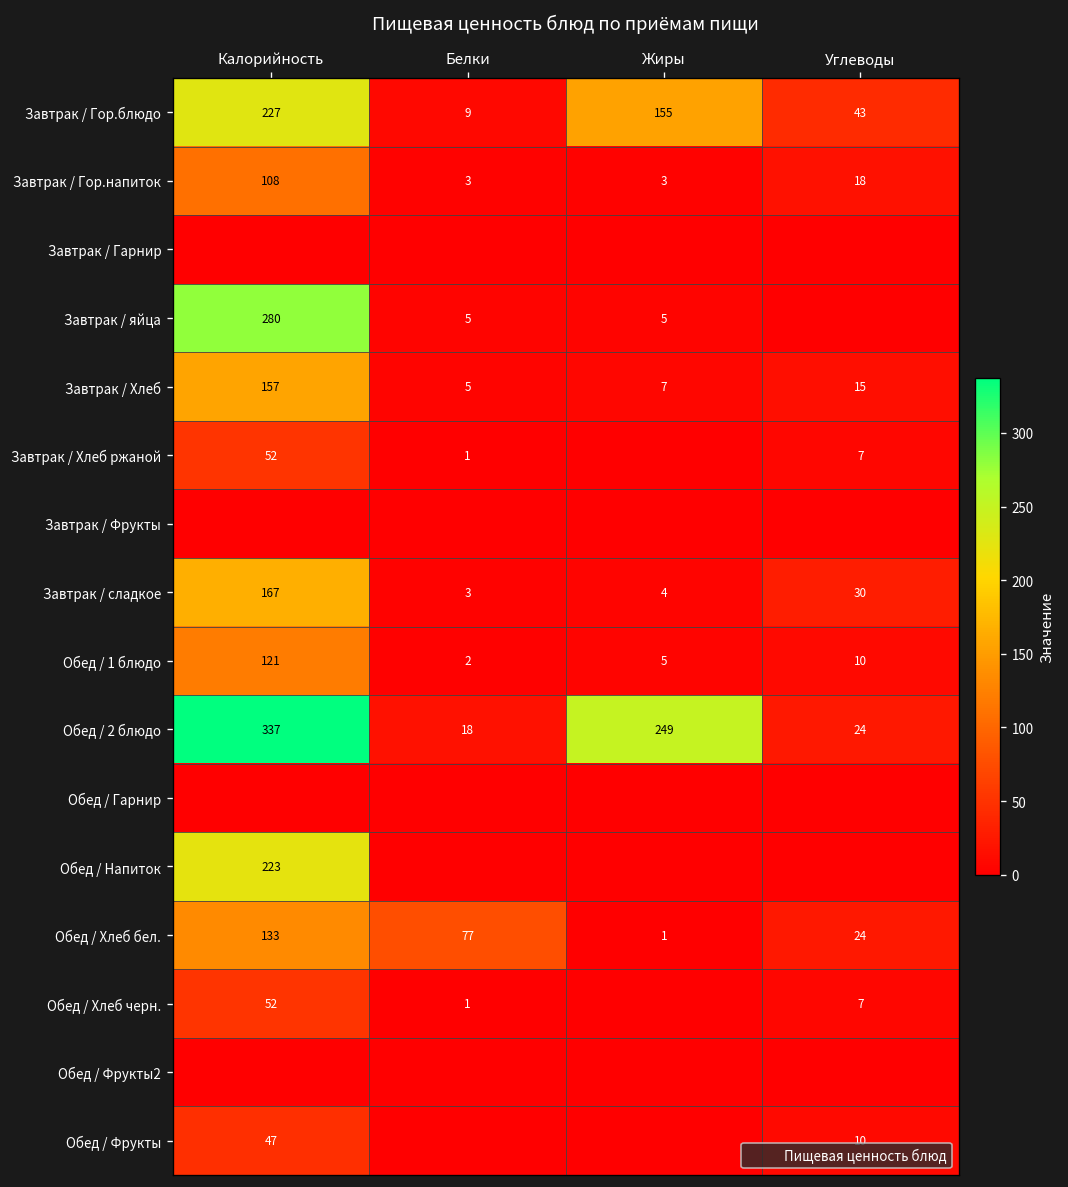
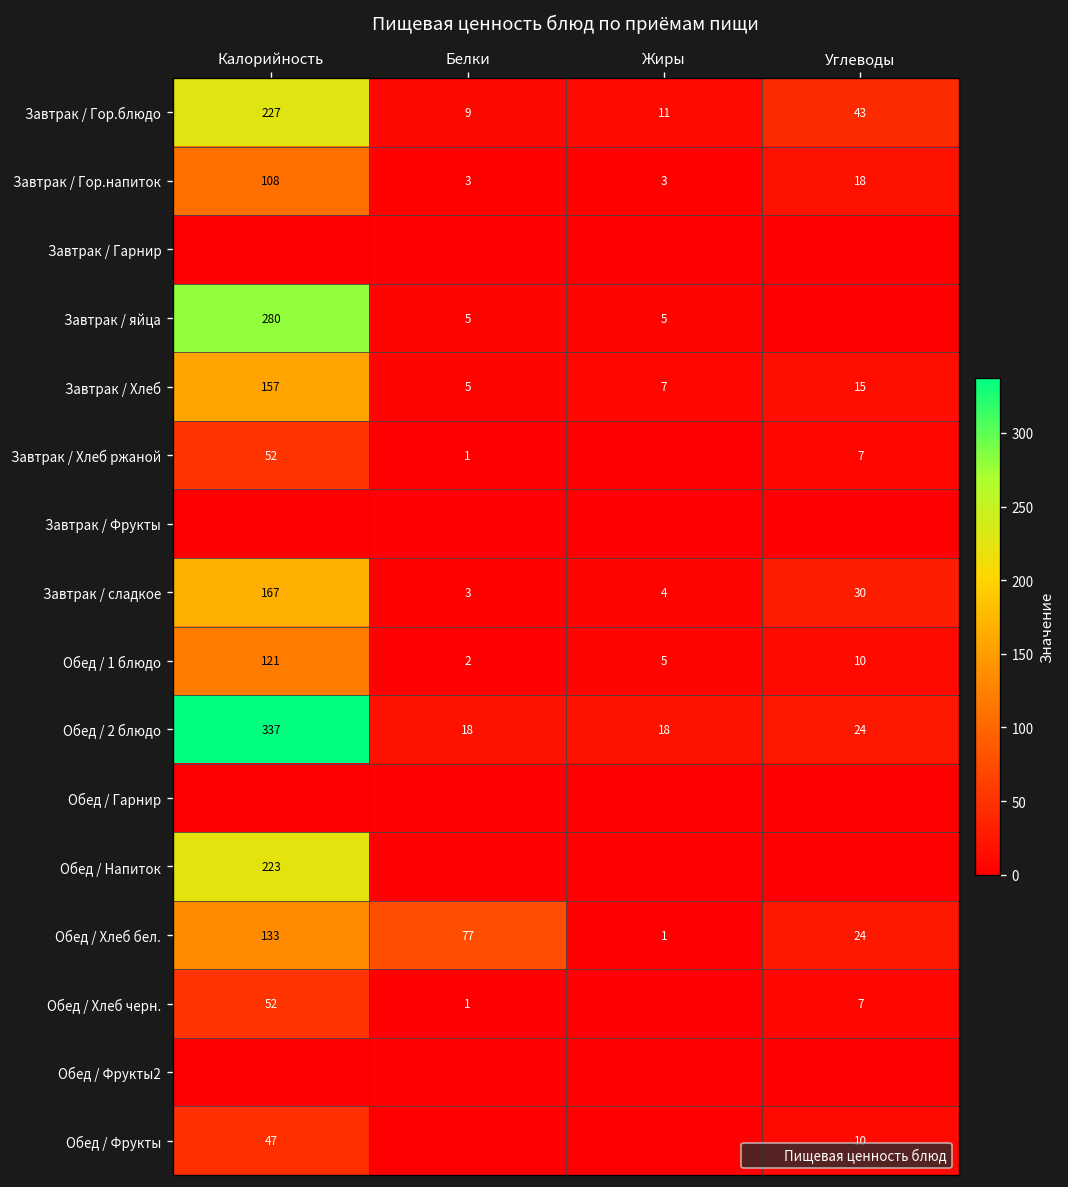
  {
    "Завтрак / Гор.блюдо": {
      "Калорийность": 227,
      "Белки": 9,
-     "Жиры": 155,
+     "Жиры": 11,
      "Углеводы": 43
    },
    "Завтрак / Гор.напиток": {
      "Калорийность": 108,
      "Белки": 3,
      "Жиры": 3,
      "Углеводы": 18
    },
    "Завтрак / яйца": {
      "Калорийность": 280,
      "Белки": 5,
      "Жиры": 5
    },
    "Завтрак / Хлеб": {
      "Калорийность": 157,
      "Белки": 5,
      "Жиры": 7,
      "Углеводы": 15
    },
    "Завтрак / Хлеб ржаной": {
      "Калорийность": 52,
      "Белки": 1,
      "Углеводы": 7
    },
    "Завтрак / сладкое": {
      "Калорийность": 167,
      "Белки": 3,
      "Жиры": 4,
      "Углеводы": 30
    },
    "Обед / 1 блюдо": {
      "Калорийность": 121,
      "Белки": 2,
      "Жиры": 5,
      "Углеводы": 10
    },
    "Обед / 2 блюдо": {
      "Калорийность": 337,
      "Белки": 18,
-     "Жиры": 249,
+     "Жиры": 18,
      "Углеводы": 24
    },
    "Обед / Напиток": {
      "Калорийность": 223
    },
    "Обед / Хлеб бел.": {
      "Калорийность": 133,
      "Белки": 77,
      "Жиры": 1,
      "Углеводы": 24
    },
    "Обед / Хлеб черн.": {
      "Калорийность": 52,
      "Белки": 1,
      "Углеводы": 7
    },
    "Обед / Фрукты": {
      "Калорийность": 47
    }
  }
